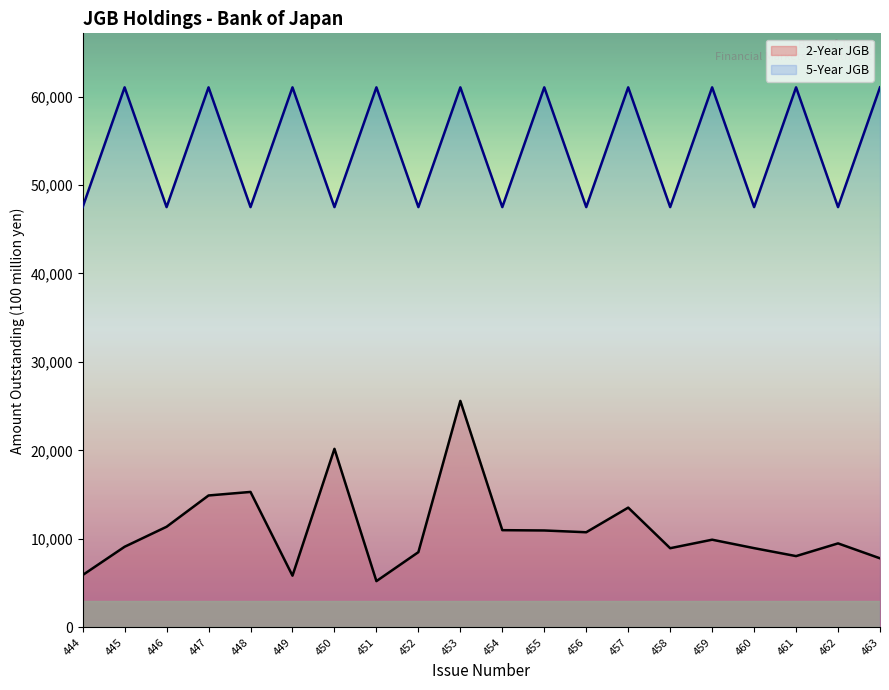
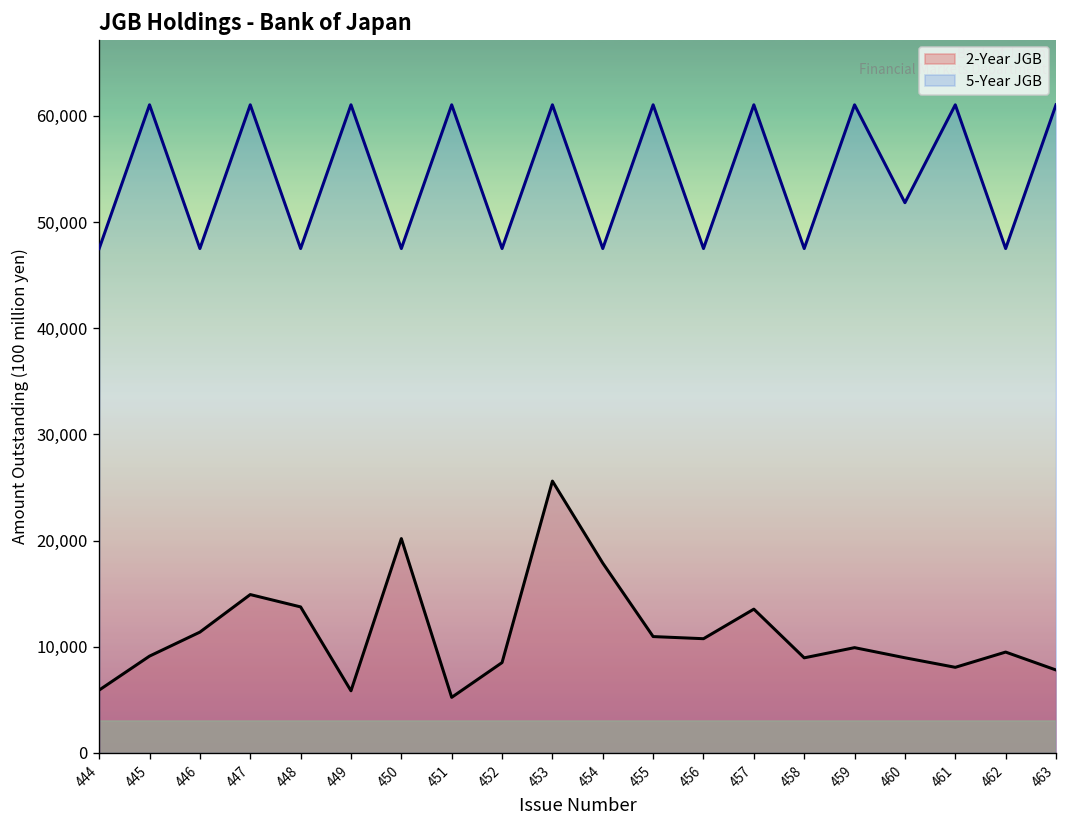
  {
    "2-Year JGB": {
      "444": "6,000",
      "445": "9,000",
      "446": "11,000",
      "447": "15,000",
-     "448": "15,000",
+     "448": "14,000",
      "449": "6,000",
      "450": "20,000",
      "451": "5,000",
      "452": "9,000",
      "453": "26,000",
-     "454": "11,000",
+     "454": "18,000",
      "455": "11,000",
      "456": "11,000",
      "457": "14,000",
      "458": "9,000",
      "459": "10,000",
      "460": "9,000",
      "461": "8,000",
      "462": "9,000",
      "463": "8,000"
    },
    "5-Year JGB": {
      "444": "47,000",
      "445": "61,000",
      "446": "47,000",
      "447": "61,000",
      "448": "47,000",
      "449": "61,000",
      "450": "47,000",
      "451": "61,000",
      "452": "47,000",
      "453": "61,000",
      "454": "47,000",
      "455": "61,000",
      "456": "47,000",
      "457": "61,000",
      "458": "47,000",
      "459": "61,000",
-     "460": "47,000",
+     "460": "52,000",
      "461": "61,000",
      "462": "47,000",
      "463": "61,000"
    }
  }
